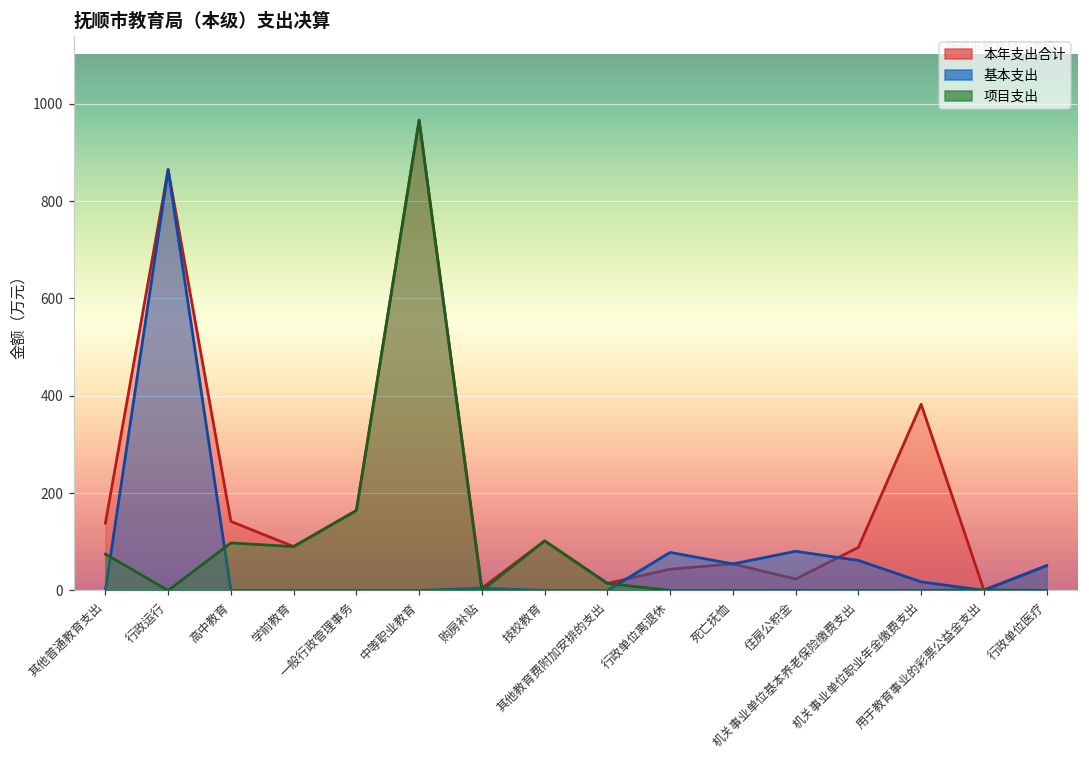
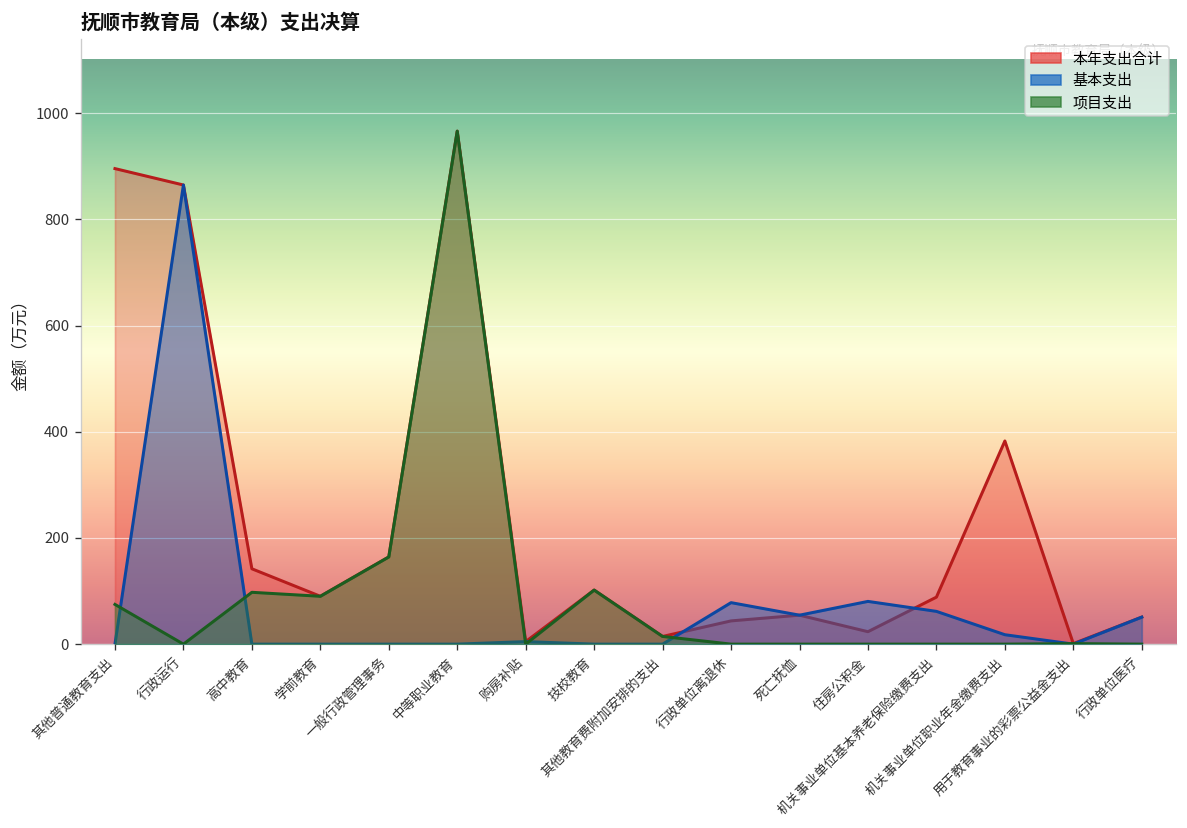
  {
    "本年支出合计": {
-     "其他普通教育支出": 140,
+     "其他普通教育支出": 900,
      "高中教育": 140,
      "行政单位离退休": 40,
      "住房公积金": 20,
      "机关事业单位基本养老保险缴费支出": 90,
      "机关事业单位职业年金缴费支出": 380
    },
    "基本支出": {
      "其他普通教育支出": 0,
      "高中教育": 0,
      "学前教育": 0,
      "一般行政管理事务": 0,
      "中等职业教育": 0,
      "技校教育": 0,
      "其他教育费附加安排的支出": 0,
      "行政单位离退休": 80,
      "住房公积金": 80,
      "机关事业单位基本养老保险缴费支出": 60,
      "机关事业单位职业年金缴费支出": 20
    },
    "项目支出": {
      "其他普通教育支出": 70,
      "行政运行": 0,
      "高中教育": 100,
      "行政单位离退休": 0,
      "死亡抚恤": 0,
      "住房公积金": 0,
      "机关事业单位基本养老保险缴费支出": 0,
      "机关事业单位职业年金缴费支出": 0,
      "行政单位医疗": 0
    }
  }
